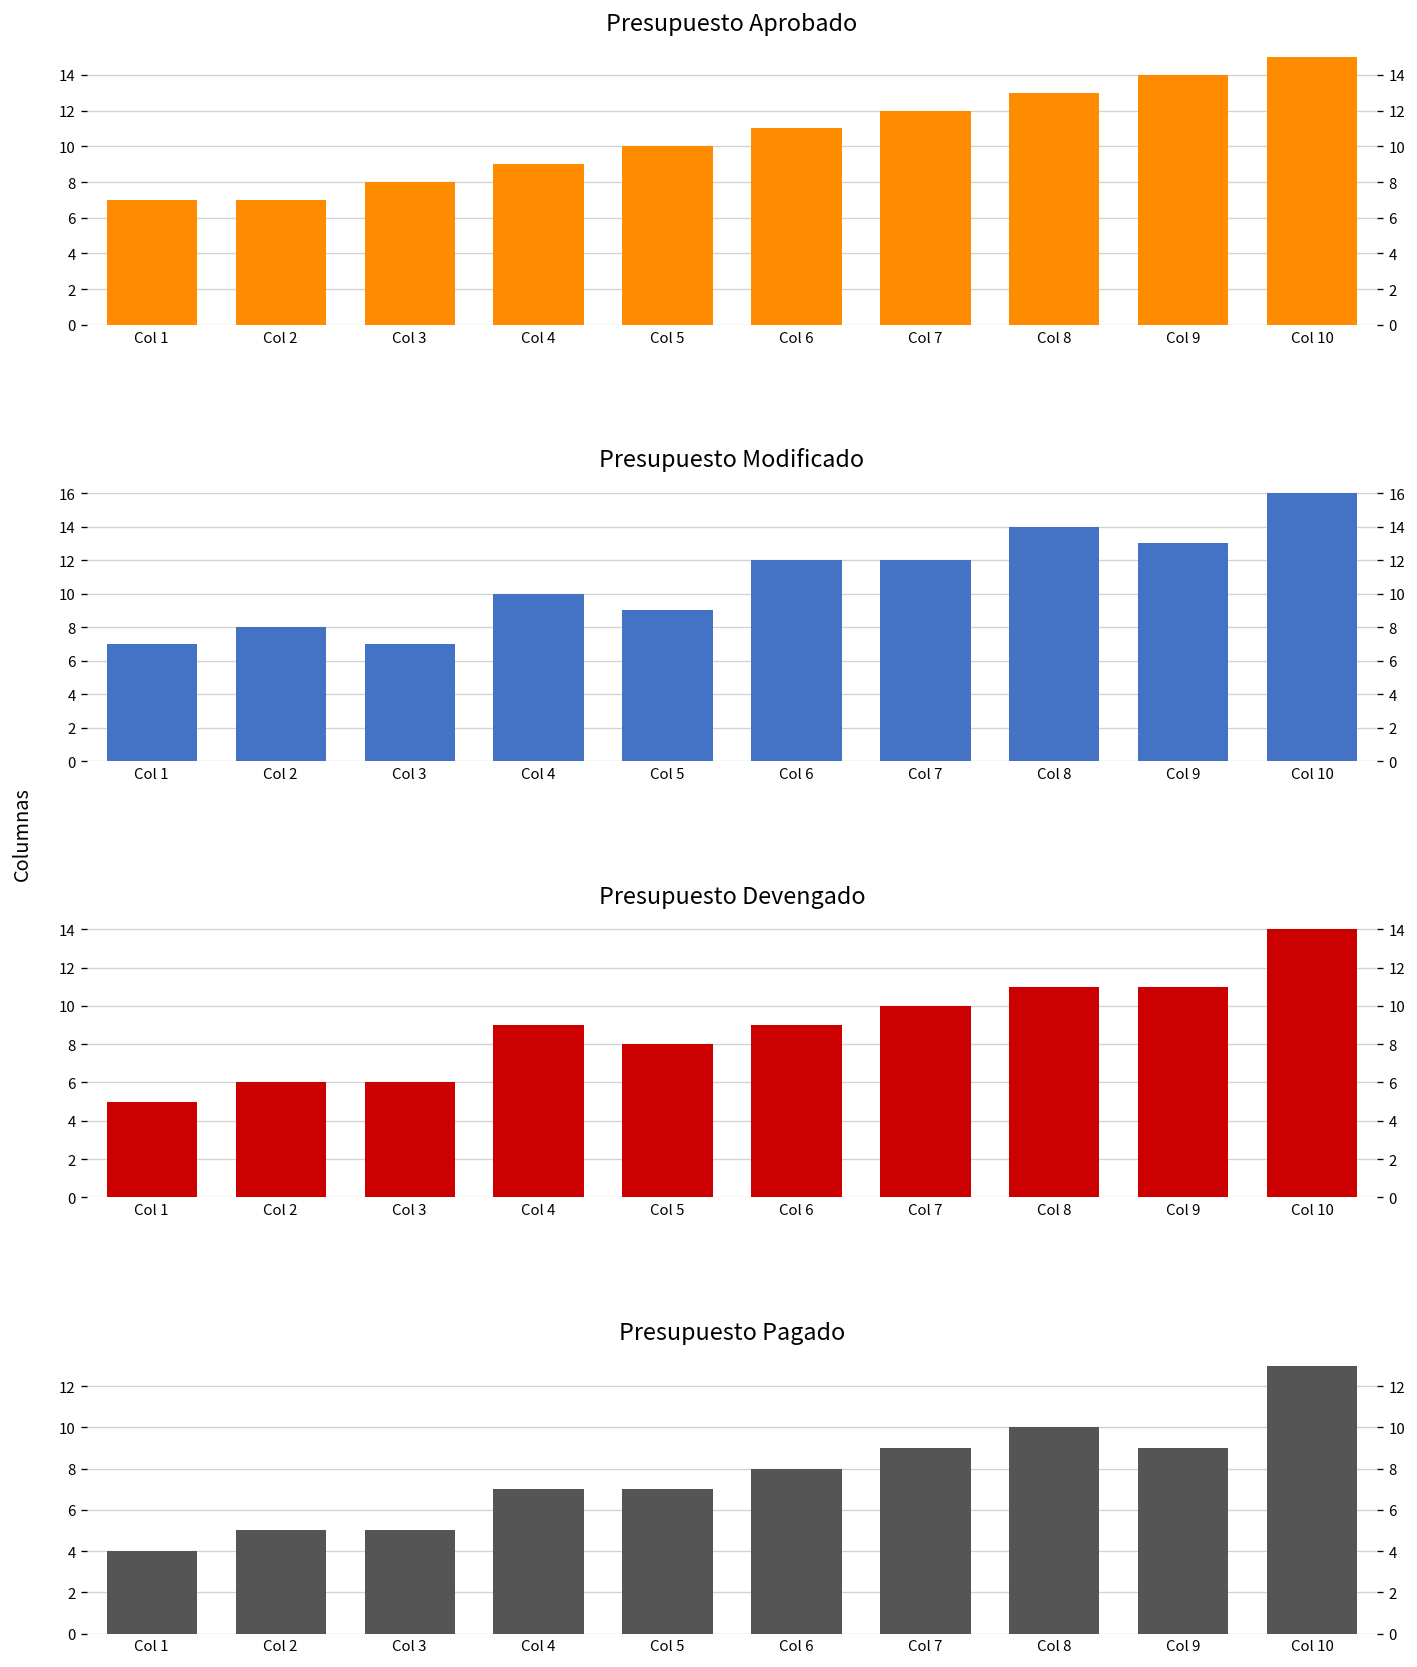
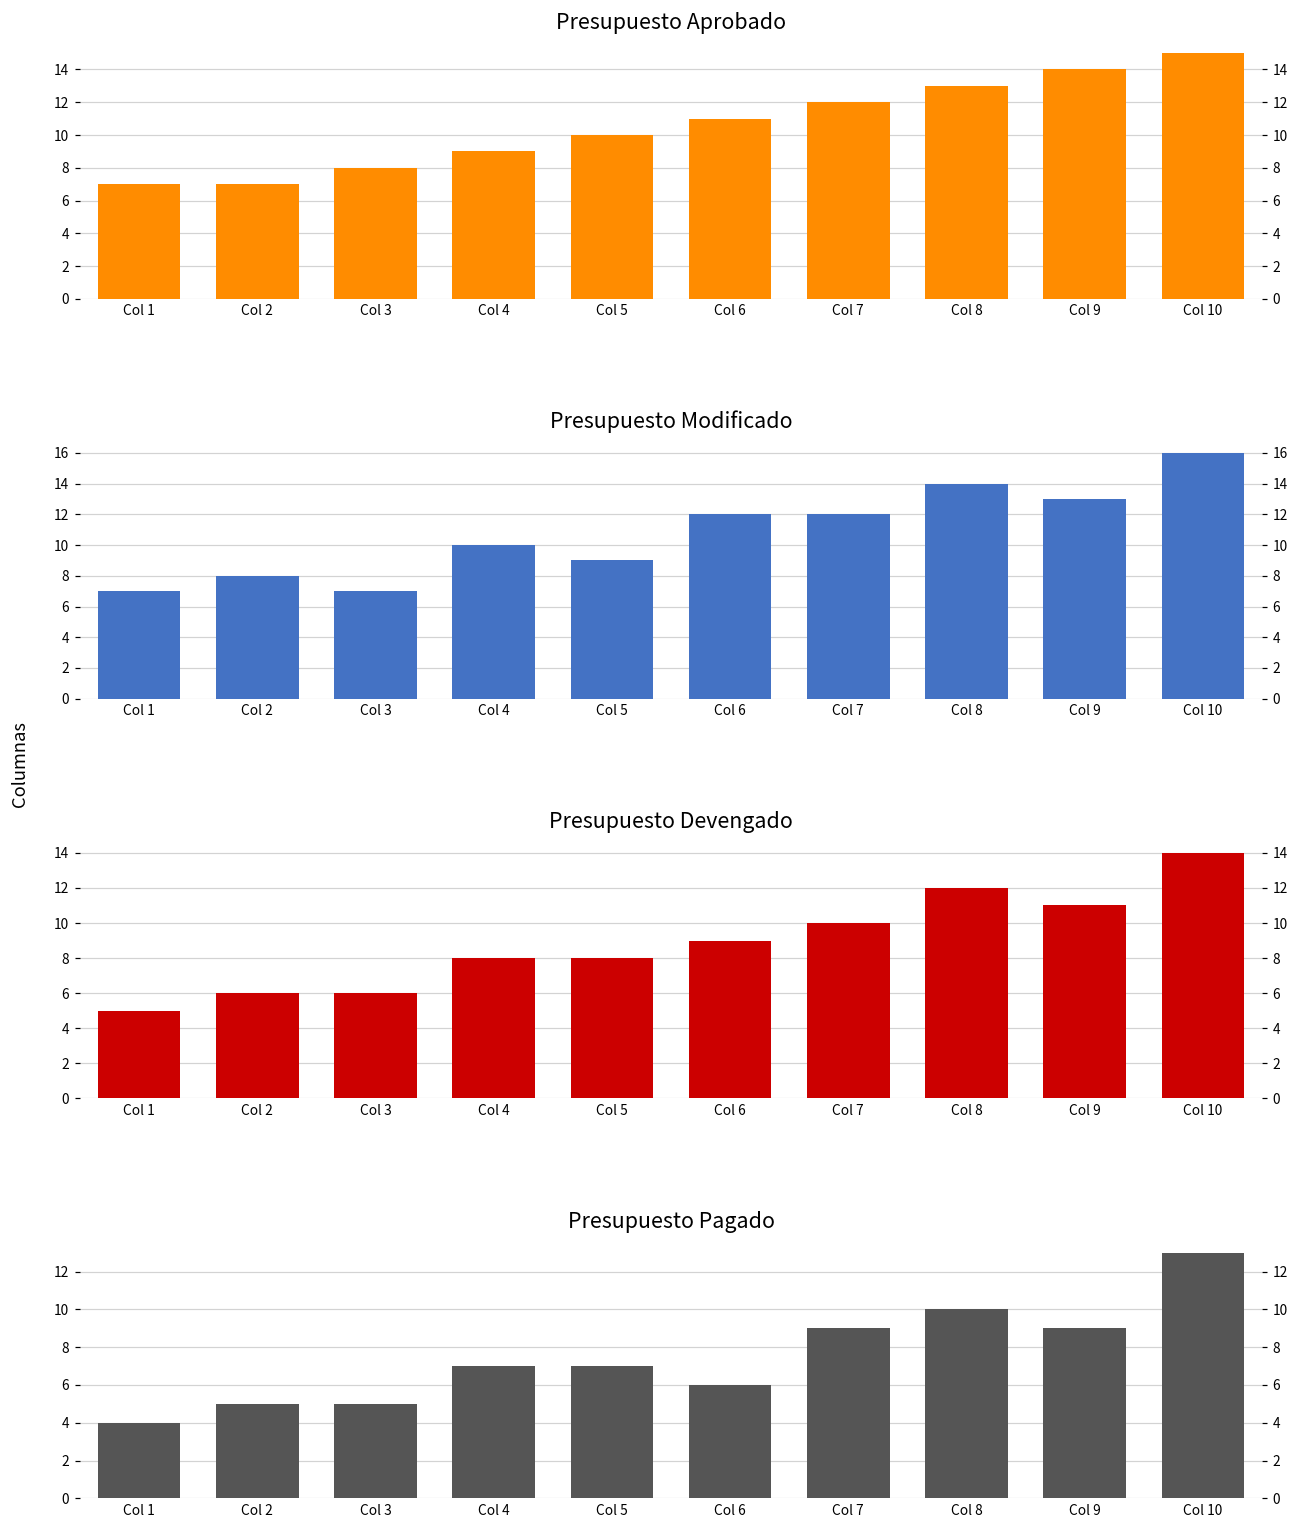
  {
    "Presupuesto Aprobado": {
      "Col 1": 7.0,
      "Col 2": 7.0,
      "Col 3": 8.0,
      "Col 4": 9.0,
      "Col 5": 10.0,
      "Col 6": 11.0,
      "Col 7": 12.0,
      "Col 8": 13.0,
      "Col 9": 14.0,
      "Col 10": 15.0
    },
    "Presupuesto Modificado": {
      "Col 1": 7.0,
      "Col 2": 8.0,
      "Col 3": 7.0,
      "Col 4": 10.0,
      "Col 5": 9.0,
      "Col 6": 12.0,
      "Col 7": 12.0,
      "Col 8": 14.0,
      "Col 9": 13.0,
      "Col 10": 16.0
    },
    "Presupuesto Devengado": {
      "Col 1": 5,
      "Col 2": 6,
      "Col 3": 6,
-     "Col 4": 9,
+     "Col 4": 8,
      "Col 5": 8,
      "Col 6": 9,
      "Col 7": 10,
-     "Col 8": 11,
+     "Col 8": 12,
      "Col 9": 11,
      "Col 10": 14
    },
    "Presupuesto Pagado": {
      "Col 1": 4,
      "Col 2": 5,
      "Col 3": 5,
      "Col 4": 7,
      "Col 5": 7,
-     "Col 6": 8,
+     "Col 6": 6,
      "Col 7": 9,
      "Col 8": 10,
      "Col 9": 9,
      "Col 10": 13
    }
  }
